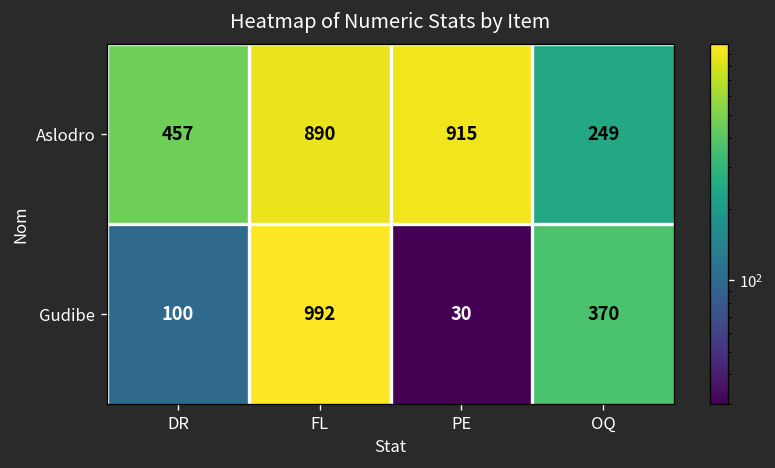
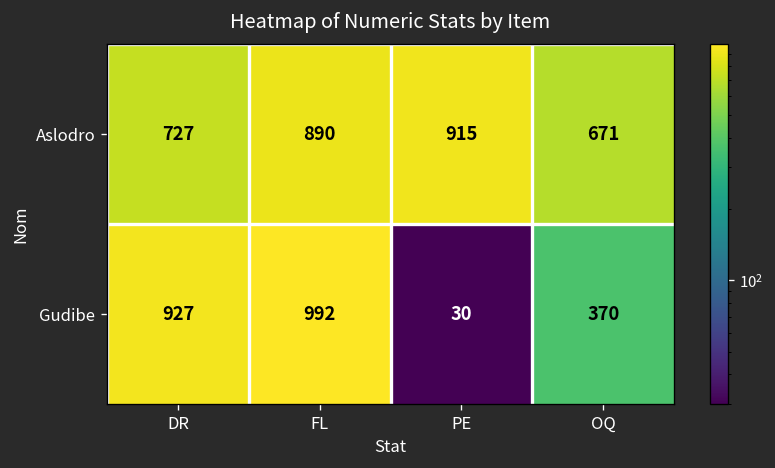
  {
    "Aslodro": {
-     "DR": 457,
+     "DR": 727,
      "FL": 890,
      "PE": 915,
-     "OQ": 249
+     "OQ": 671
    },
    "Gudibe": {
-     "DR": 100,
+     "DR": 927,
      "FL": 992,
      "PE": 30,
      "OQ": 370
    }
  }
